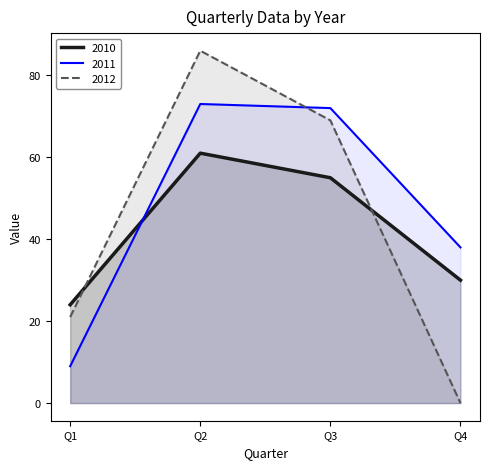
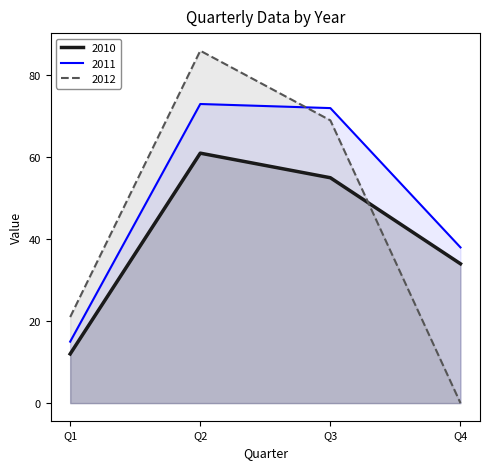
  {
    "2010": {
-     "Q1": 24,
+     "Q1": 12,
      "Q2": 61,
      "Q3": 55,
-     "Q4": 30
+     "Q4": 34
    },
    "2011": {
-     "Q1": 9,
+     "Q1": 15,
      "Q2": 73,
      "Q3": 72,
      "Q4": 38
    },
    "2012": {
      "Q1": 21,
      "Q2": 86,
      "Q3": 69,
      "Q4": 0
    }
  }
